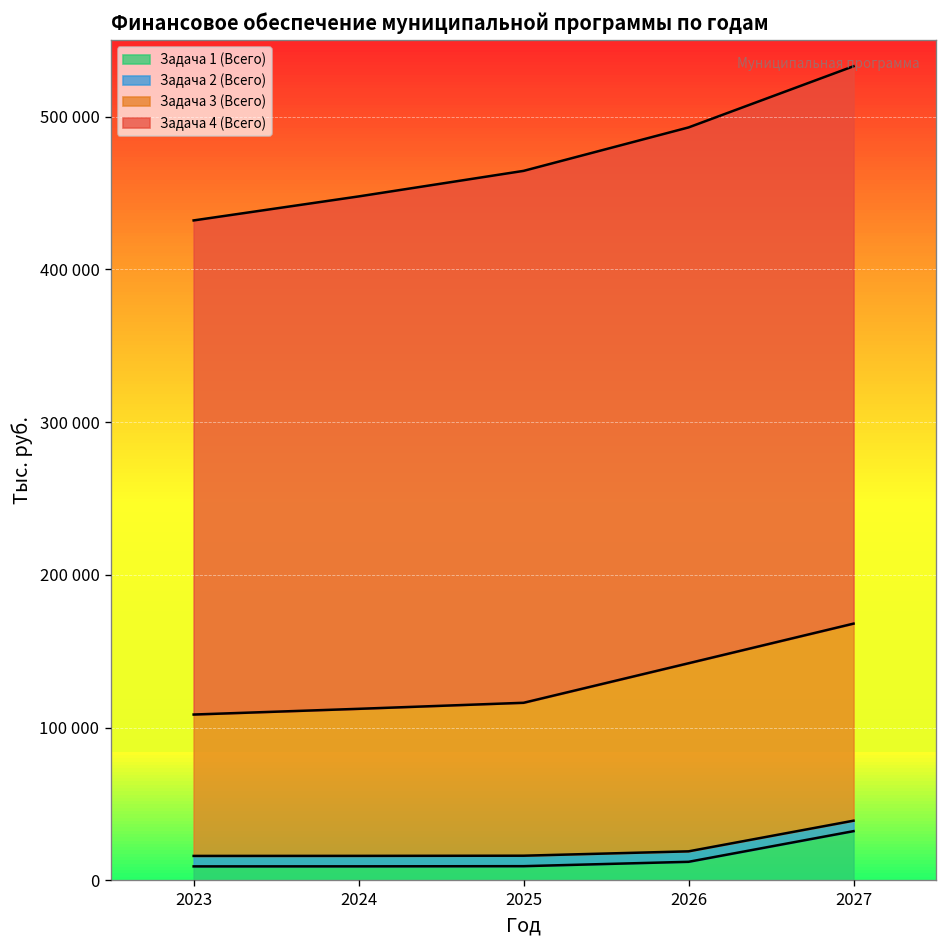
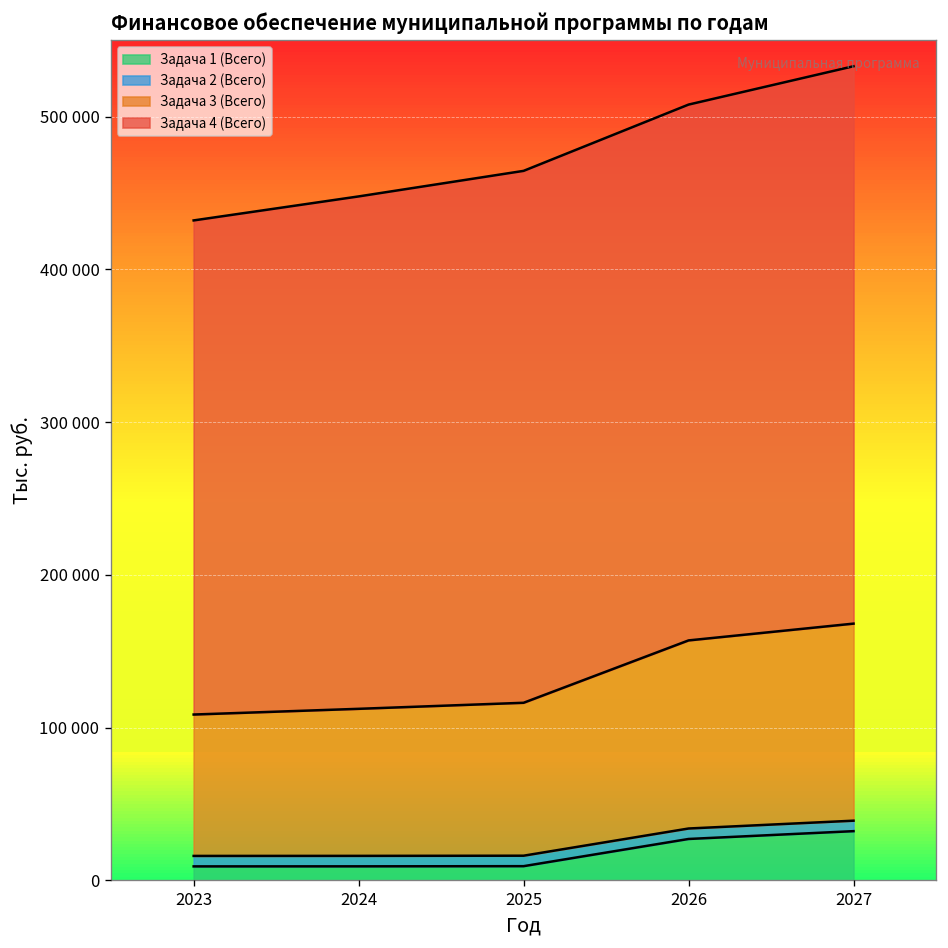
  {
    "Задача 1 (Всего)": {
      "2023": 9000,
      "2024": 9000,
      "2025": 9000,
-     "2026": 12000,
+     "2026": 27000,
      "2027": 32000
    },
    "Задача 2 (Всего)": {
      "2023": 7000,
      "2024": 7000,
      "2025": 7000,
      "2026": 7000,
      "2027": 7000
    }
  }
